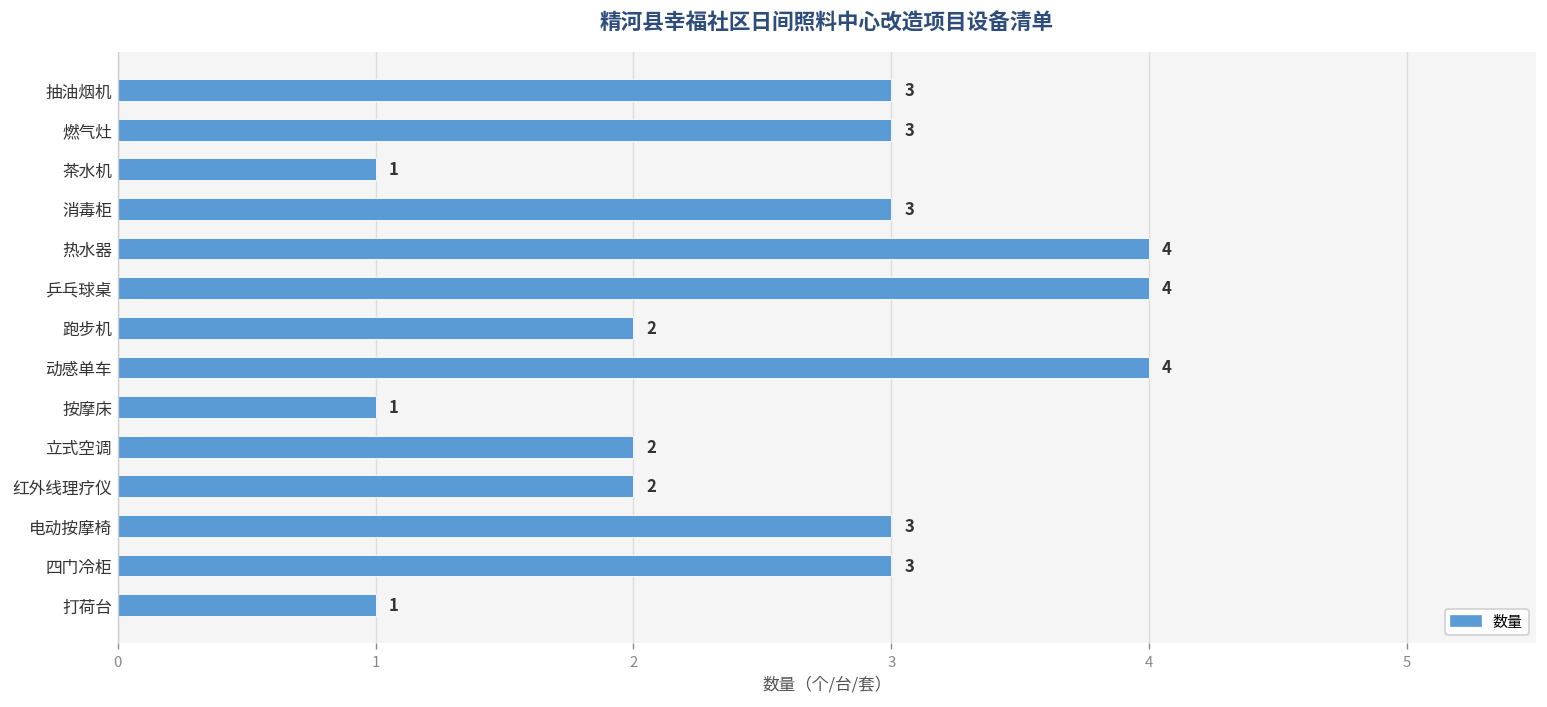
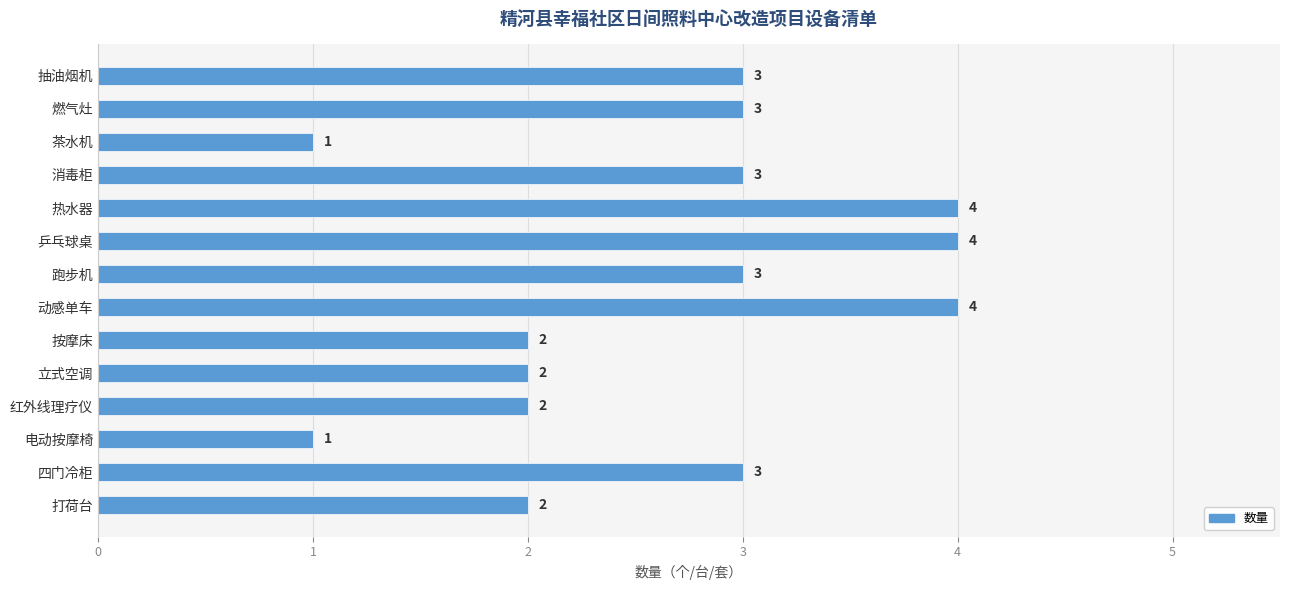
  {
    "抽油烟机": 3,
    "燃气灶": 3,
    "茶水机": 1,
    "消毒柜": 3,
    "热水器": 4,
    "乒乓球桌": 4,
-   "跑步机": 2,
+   "跑步机": 3,
    "动感单车": 4,
-   "按摩床": 1,
+   "按摩床": 2,
    "立式空调": 2,
    "红外线理疗仪": 2,
-   "电动按摩椅": 3,
+   "电动按摩椅": 1,
    "四门冷柜": 3,
-   "打荷台": 1
+   "打荷台": 2
  }
